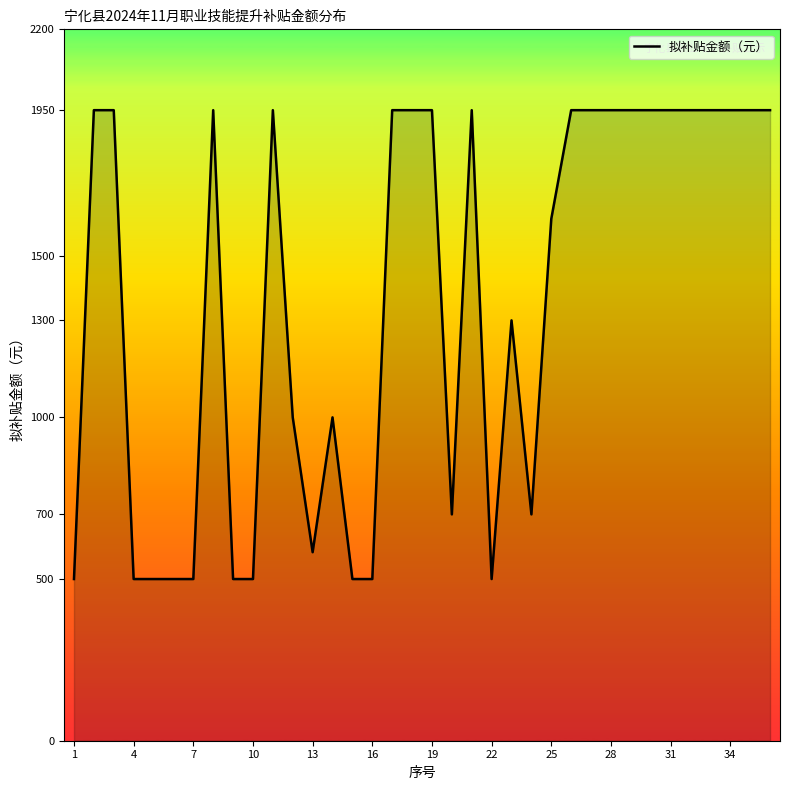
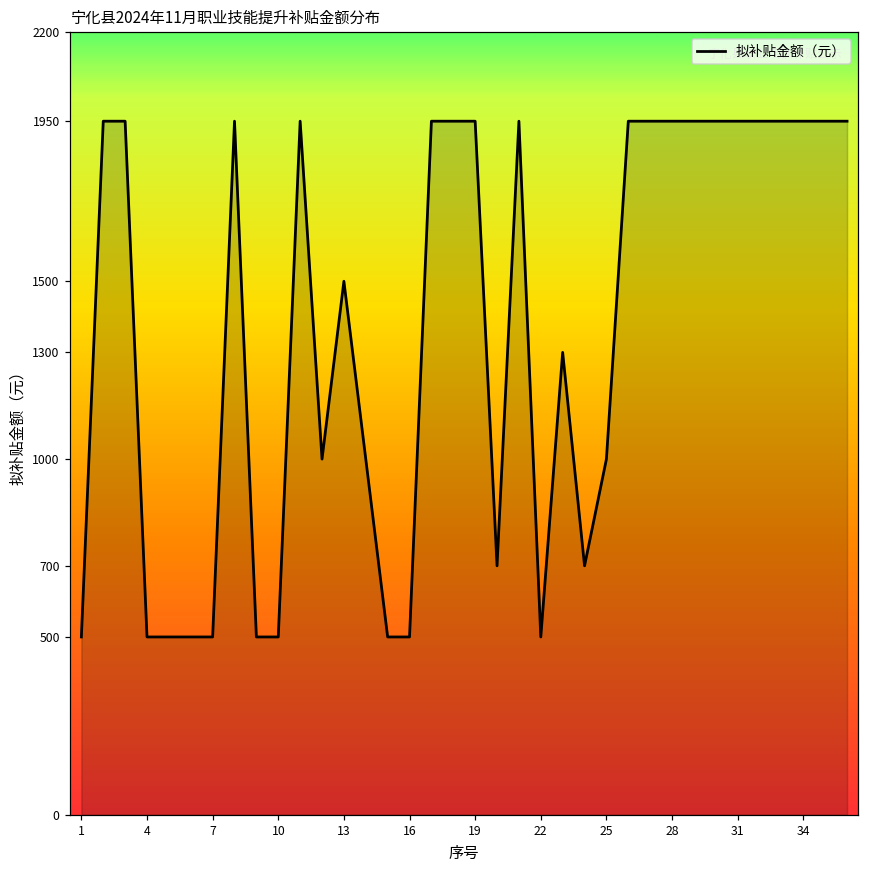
  {
    "1": 500,
    "4": 500,
    "7": 500,
    "10": 500,
-   "13": 580,
+   "13": 1500,
    "16": 500,
    "19": 1950,
    "22": 500,
-   "25": 1610,
+   "25": 1000,
    "28": 1950,
    "31": 1950,
    "34": 1950
  }
